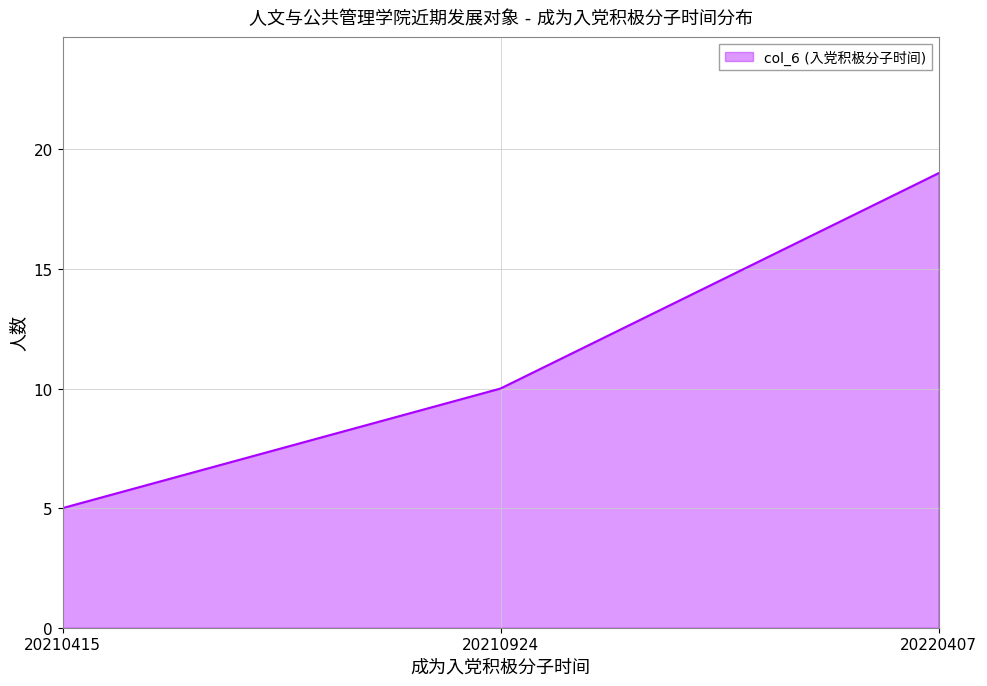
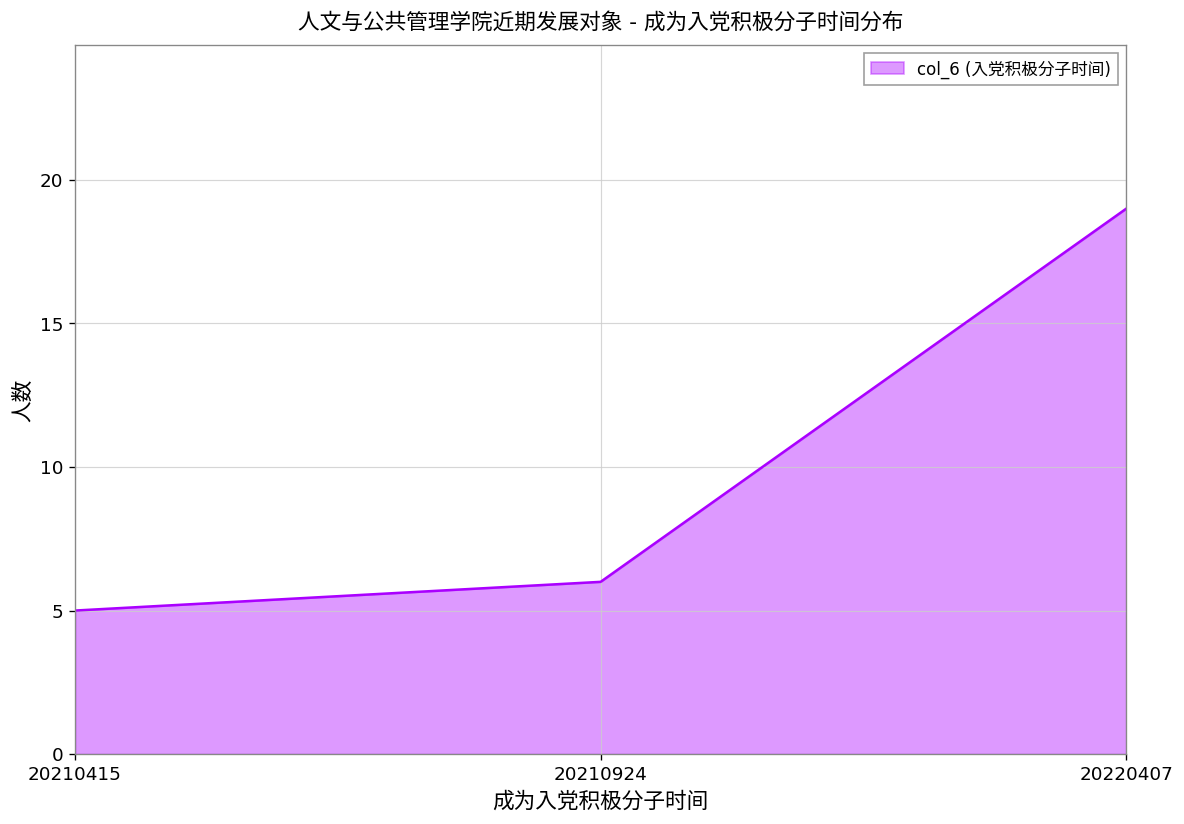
  {
    "20210415": 5,
-   "20210924": 10,
+   "20210924": 6,
    "20220407": 19
  }
